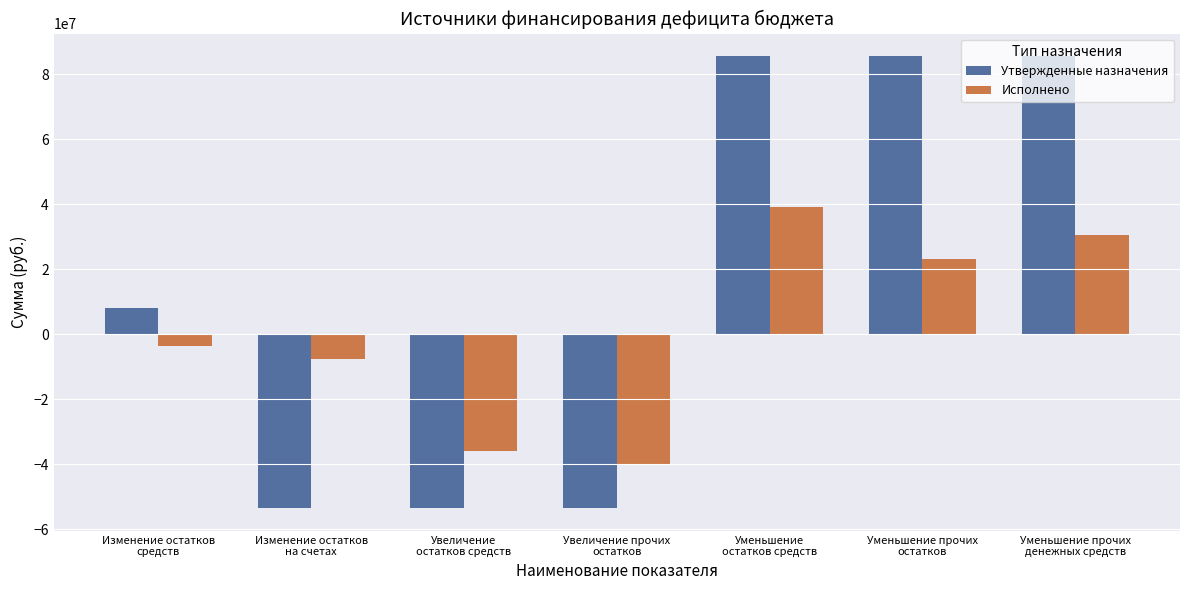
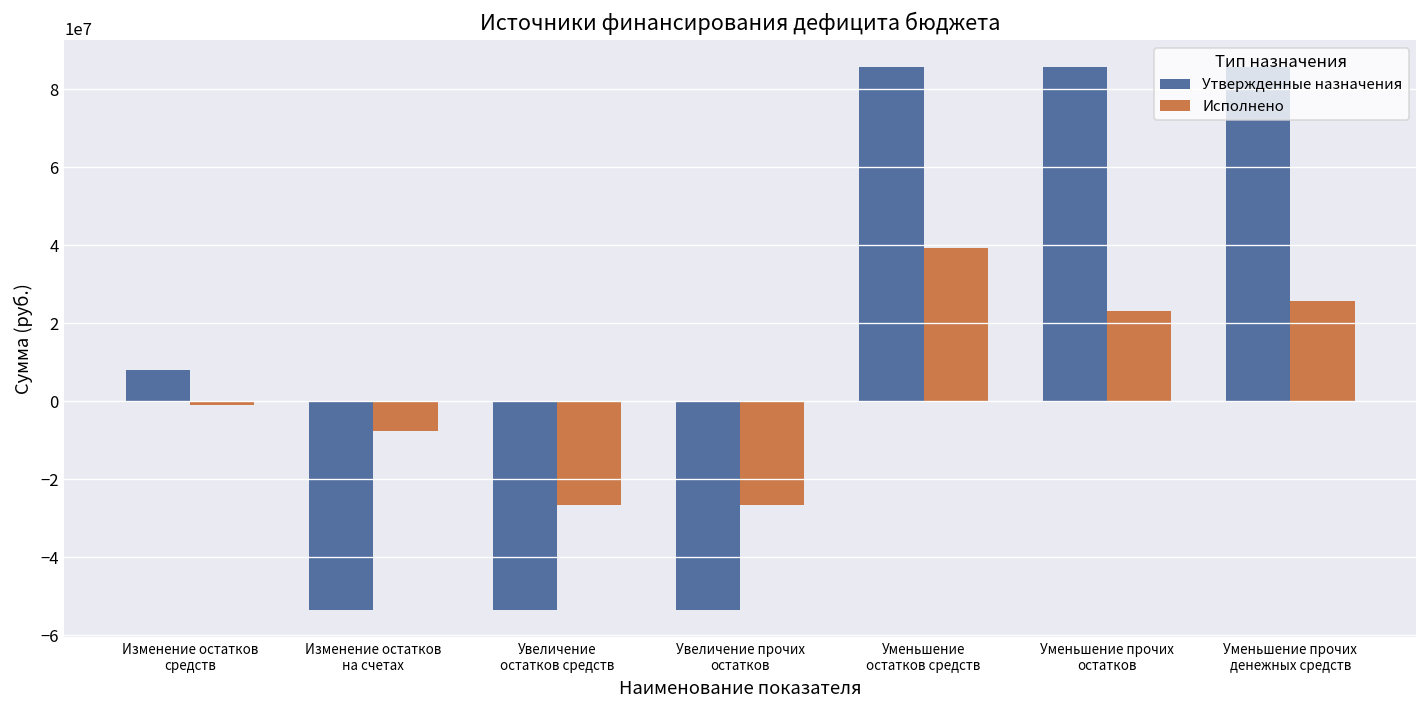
  {
    "Утвержденные назначения": {
      "Изменение остатков средств": 8000000,
      "Изменение остатков на счетах": -54000000,
      "Увеличение остатков средств": -54000000,
      "Увеличение прочих остатков": -54000000,
      "Уменьшение остатков средств": 86000000,
      "Уменьшение прочих остатков": 86000000
    },
    "Исполнено": {
-     "Изменение остатков средств": -4000000,
+     "Изменение остатков средств": -1000000,
      "Изменение остатков на счетах": -8000000,
-     "Увеличение остатков средств": -36000000,
-     "Увеличение прочих остатков": -40000000,
+     "Увеличение остатков средств": -27000000,
+     "Увеличение прочих остатков": -27000000,
      "Уменьшение остатков средств": 39000000,
      "Уменьшение прочих остатков": 23000000,
-     "Уменьшение прочих денежных средств": 30000000
+     "Уменьшение прочих денежных средств": 26000000
    }
  }
